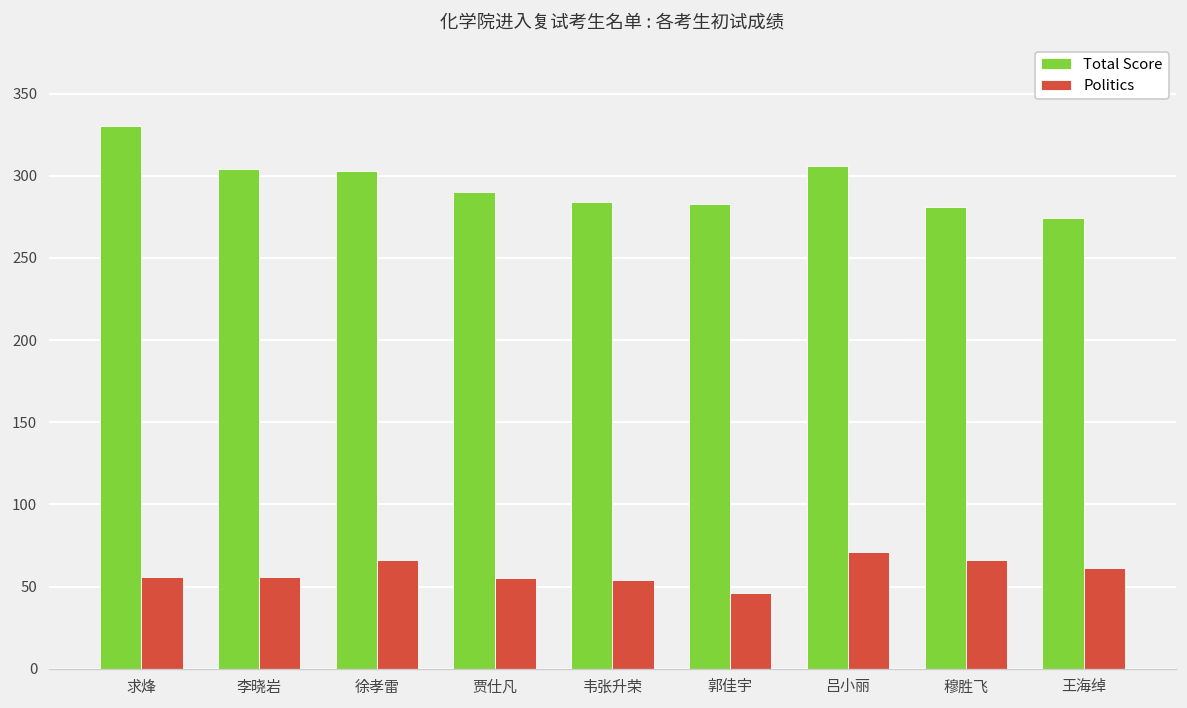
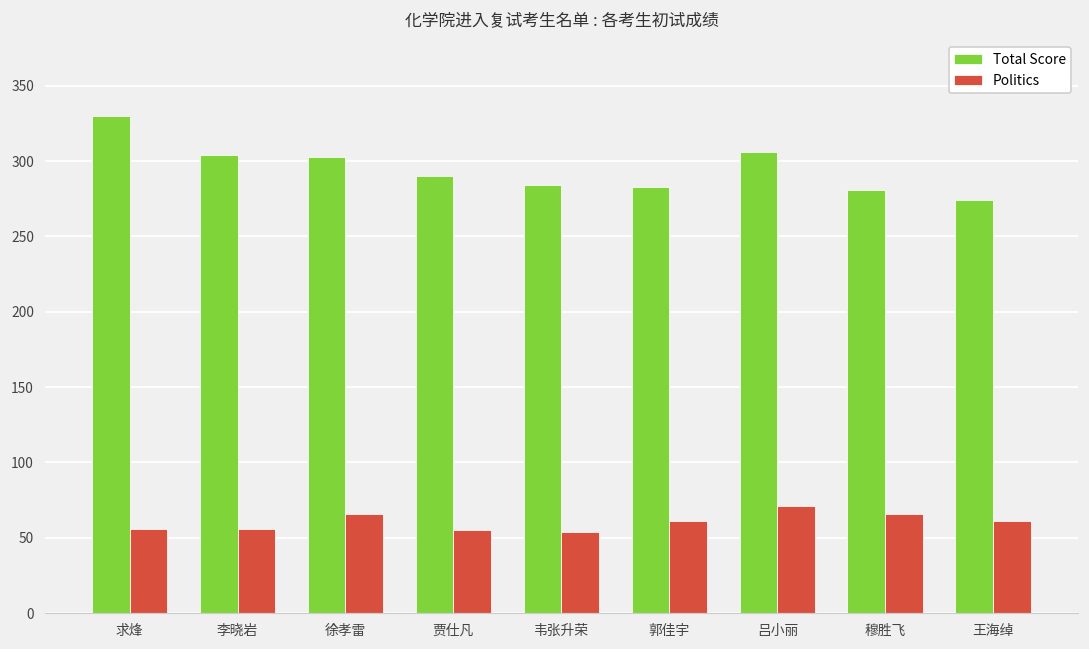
  {
    "Total Score": {
      "求烽": 330,
      "李晓岩": 304,
      "徐孝雷": 303,
      "贾仕凡": 290,
      "韦张升荣": 284,
      "郭佳宇": 283,
      "吕小丽": 306,
      "穆胜飞": 281,
      "王海绰": 274
    },
    "Politics": {
      "求烽": 56,
      "李晓岩": 56,
      "徐孝雷": 66,
      "贾仕凡": 55,
      "韦张升荣": 54,
-     "郭佳宇": 46,
+     "郭佳宇": 61,
      "吕小丽": 71,
      "穆胜飞": 66,
      "王海绰": 61
    }
  }
